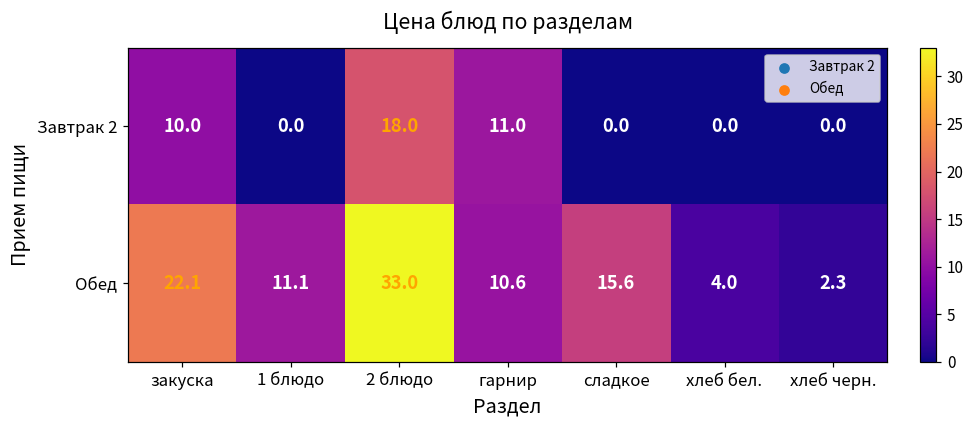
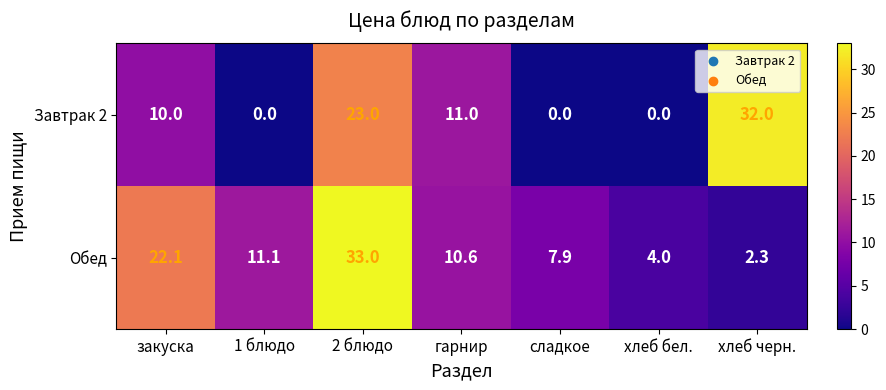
  {
    "Завтрак 2": {
      "закуска": 10.0,
      "1 блюдо": 0.0,
-     "2 блюдо": 18.0,
+     "2 блюдо": 23.0,
      "гарнир": 11.0,
      "сладкое": 0.0,
      "хлеб бел.": 0.0,
-     "хлеб черн.": 0.0
+     "хлеб черн.": 32.0
    },
    "Обед": {
      "закуска": 22.1,
      "1 блюдо": 11.1,
      "2 блюдо": 33.0,
      "гарнир": 10.6,
-     "сладкое": 15.6,
+     "сладкое": 7.9,
      "хлеб бел.": 4.0,
      "хлеб черн.": 2.3
    }
  }
